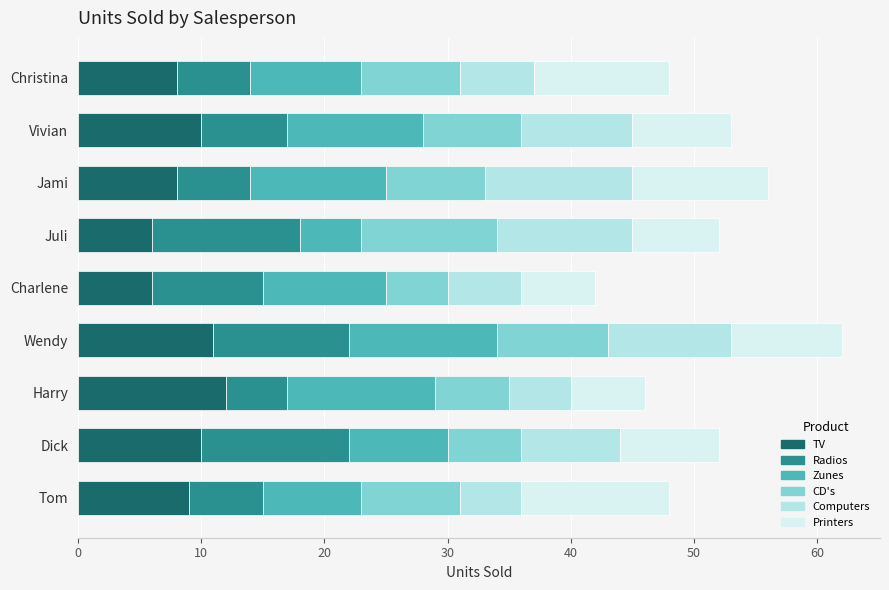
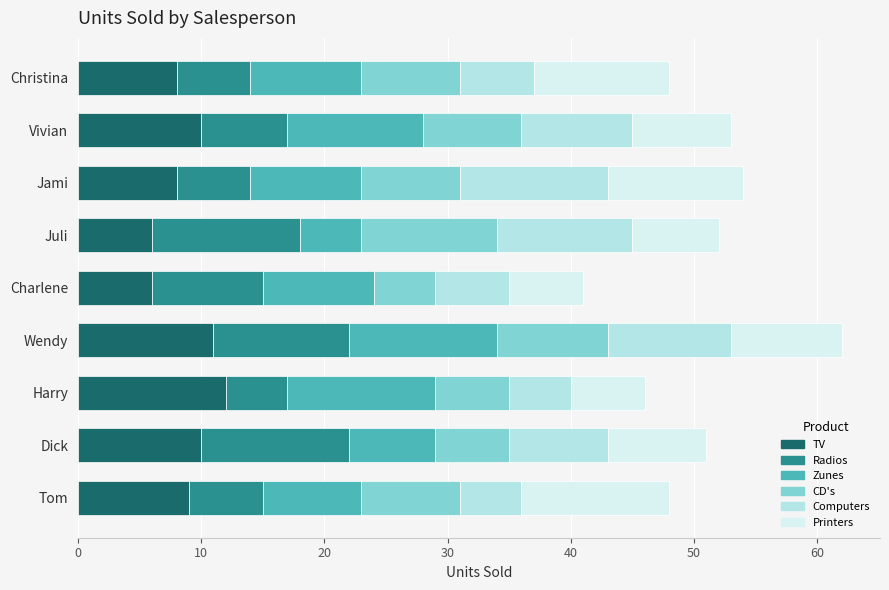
  {
    "Zunes": {
      "Christina": 9,
      "Vivian": 11,
-     "Jami": 11,
+     "Jami": 9,
      "Juli": 5,
-     "Charlene": 10,
+     "Charlene": 9,
      "Wendy": 12,
      "Harry": 12,
-     "Dick": 8,
+     "Dick": 7,
      "Tom": 8
    }
  }
